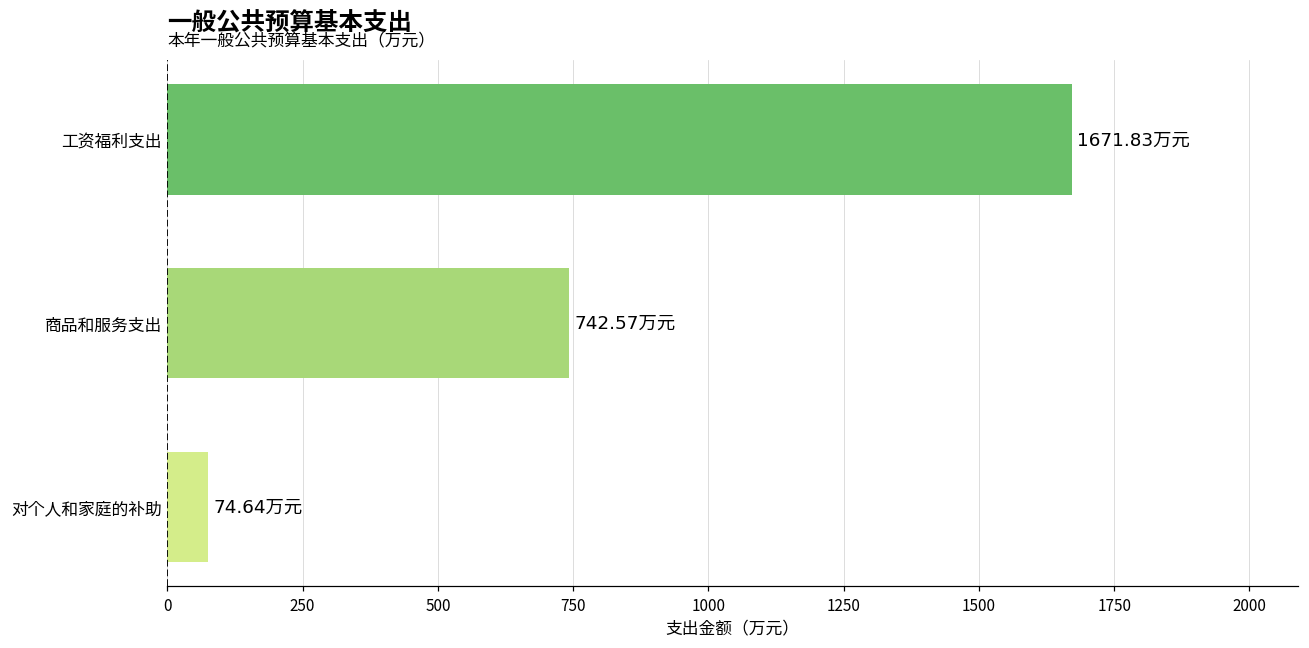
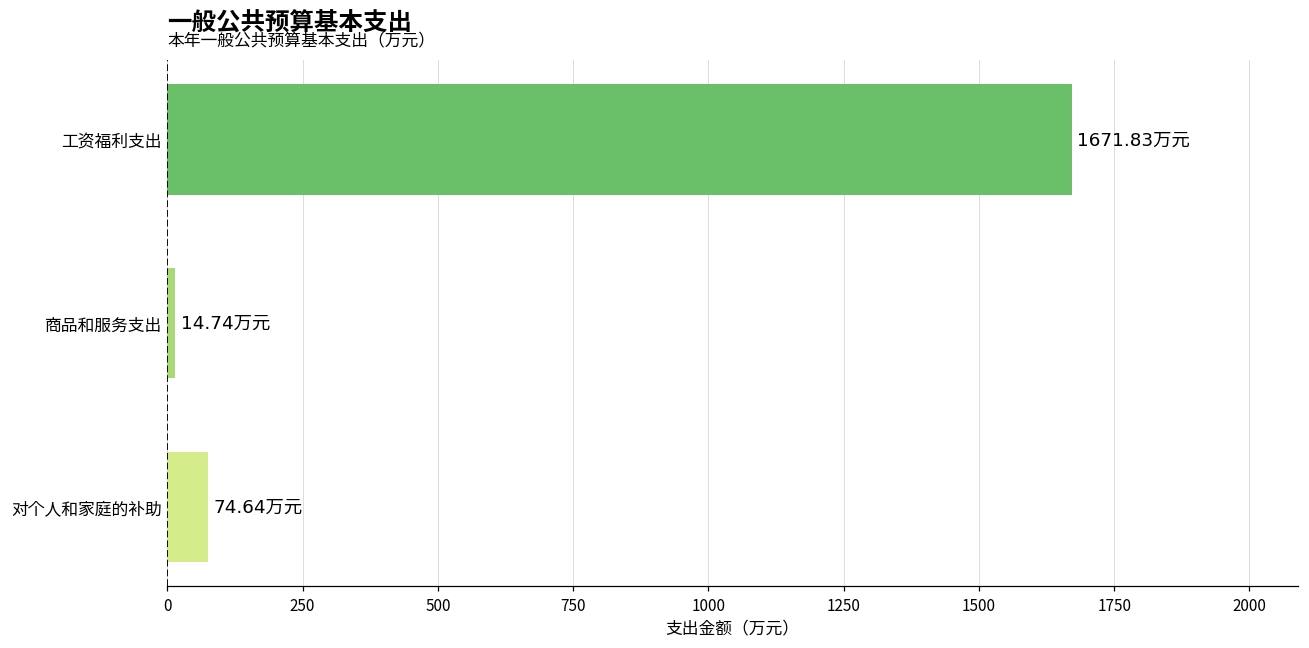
  {
    "工资福利支出": 1671.83,
-   "商品和服务支出": 742.57,
+   "商品和服务支出": 14.74,
    "对个人和家庭的补助": 74.64
  }
